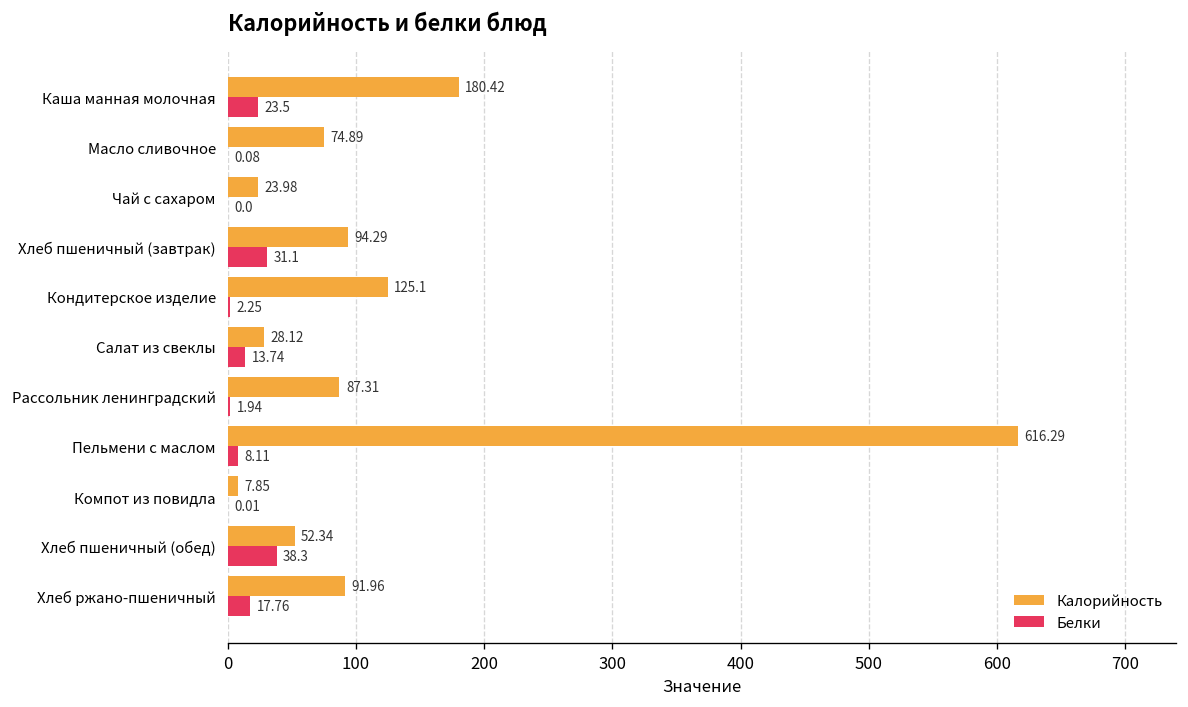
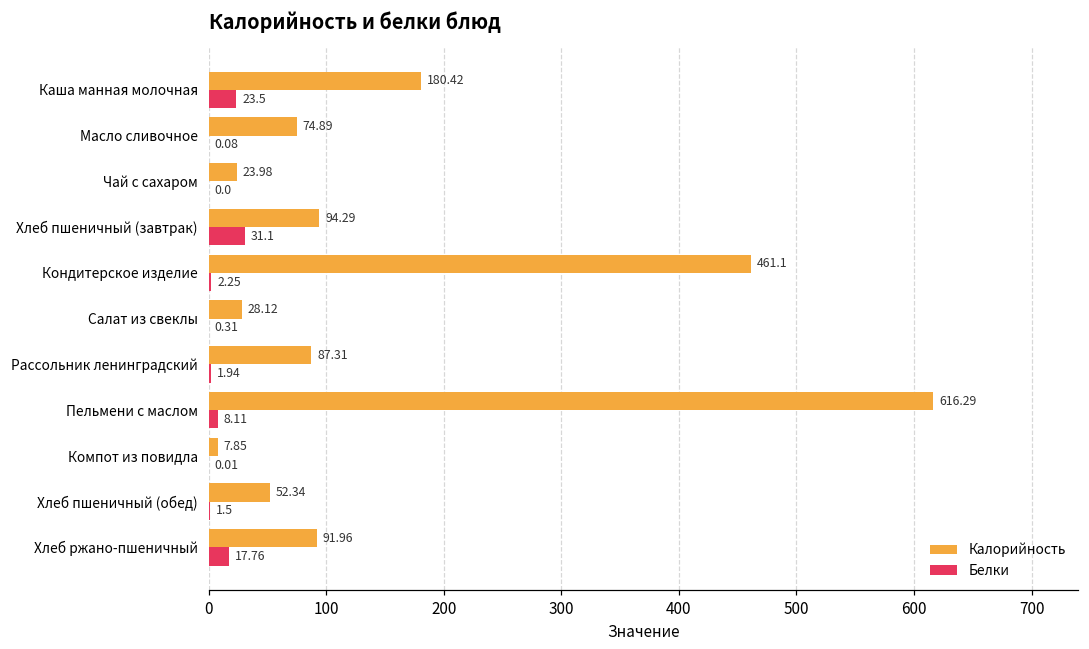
  {
    "Калорийность": {
      "Каша манная молочная": 180.42,
      "Масло сливочное": 74.89,
      "Чай с сахаром": 23.98,
      "Хлеб пшеничный (завтрак)": 94.29,
-     "Кондитерское изделие": 125.1,
+     "Кондитерское изделие": 461.1,
      "Салат из свеклы": 28.12,
      "Рассольник ленинградский": 87.31,
      "Пельмени с маслом": 616.29,
      "Компот из повидла": 7.85,
      "Хлеб пшеничный (обед)": 52.34,
      "Хлеб ржано-пшеничный": 91.96
    },
    "Белки": {
      "Каша манная молочная": 23.5,
      "Масло сливочное": 0.08,
      "Чай с сахаром": 0.0,
      "Хлеб пшеничный (завтрак)": 31.1,
      "Кондитерское изделие": 2.25,
-     "Салат из свеклы": 13.74,
+     "Салат из свеклы": 0.31,
      "Рассольник ленинградский": 1.94,
      "Пельмени с маслом": 8.11,
      "Компот из повидла": 0.01,
-     "Хлеб пшеничный (обед)": 38.3,
+     "Хлеб пшеничный (обед)": 1.5,
      "Хлеб ржано-пшеничный": 17.76
    }
  }
